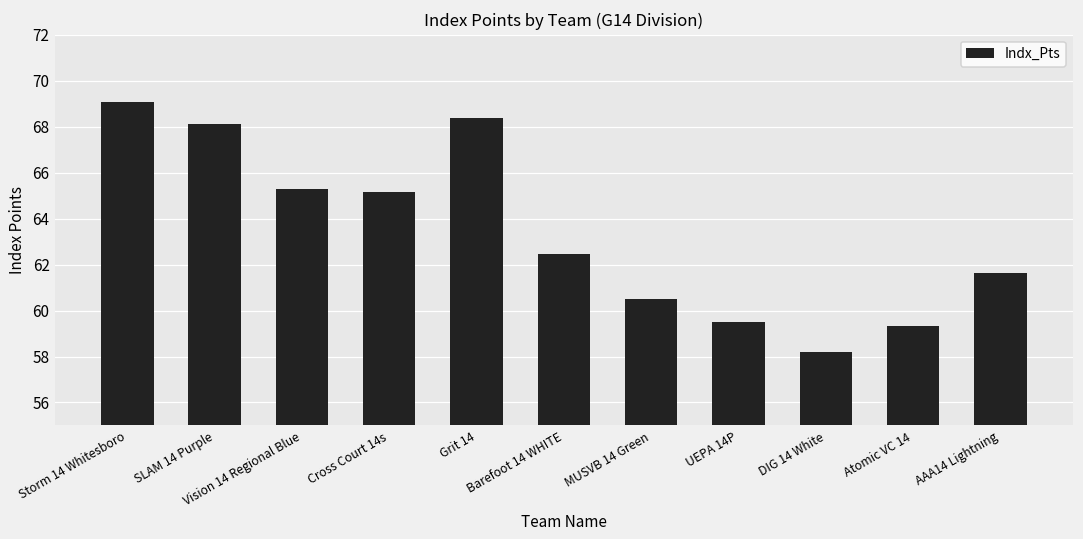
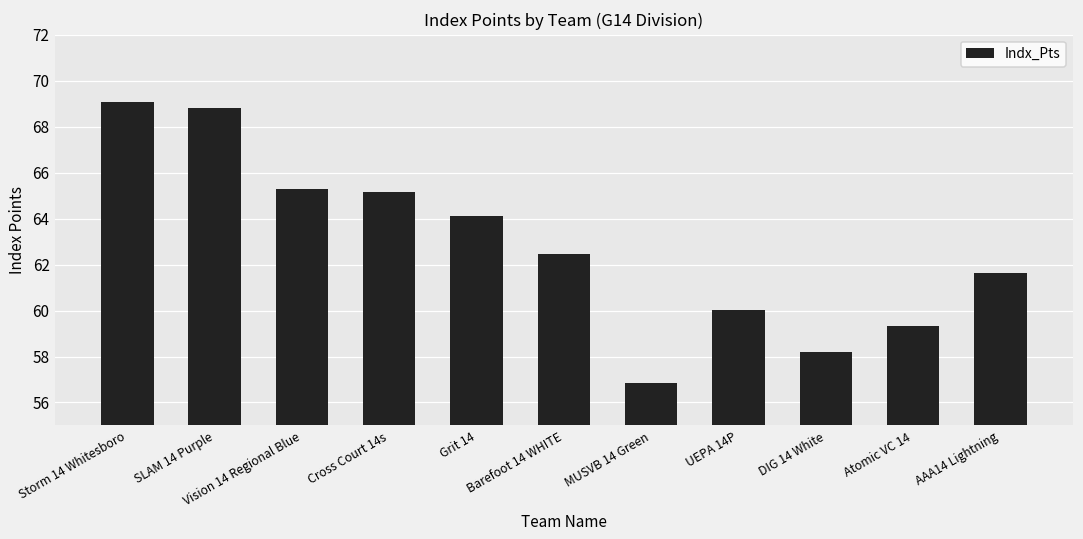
  {
    "Storm 14 Whitesboro": 69.1,
-   "SLAM 14 Purple": 68.1,
+   "SLAM 14 Purple": 68.8,
    "Vision 14 Regional Blue": 65.3,
    "Cross Court 14s": 65.2,
-   "Grit 14": 68.4,
+   "Grit 14": 64.1,
    "Barefoot 14 WHITE": 62.5,
-   "MUSVB 14 Green": 60.5,
-   "UEPA 14P": 59.5,
+   "MUSVB 14 Green": 56.8,
+   "UEPA 14P": 60.0,
    "DIG 14 White": 58.2,
    "Atomic VC 14": 59.3,
    "AAA14 Lightning": 61.6
  }
